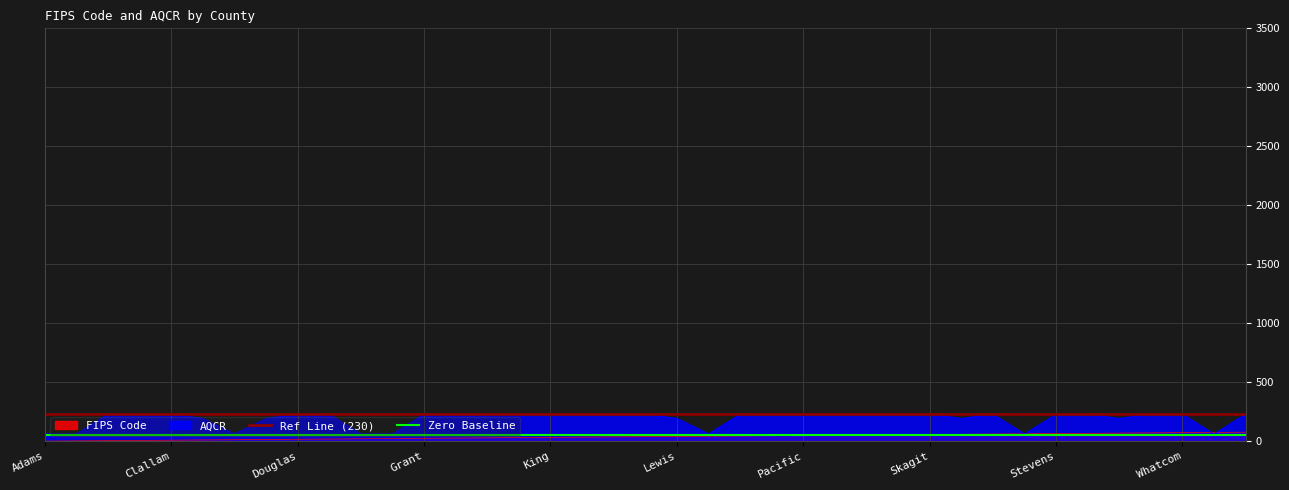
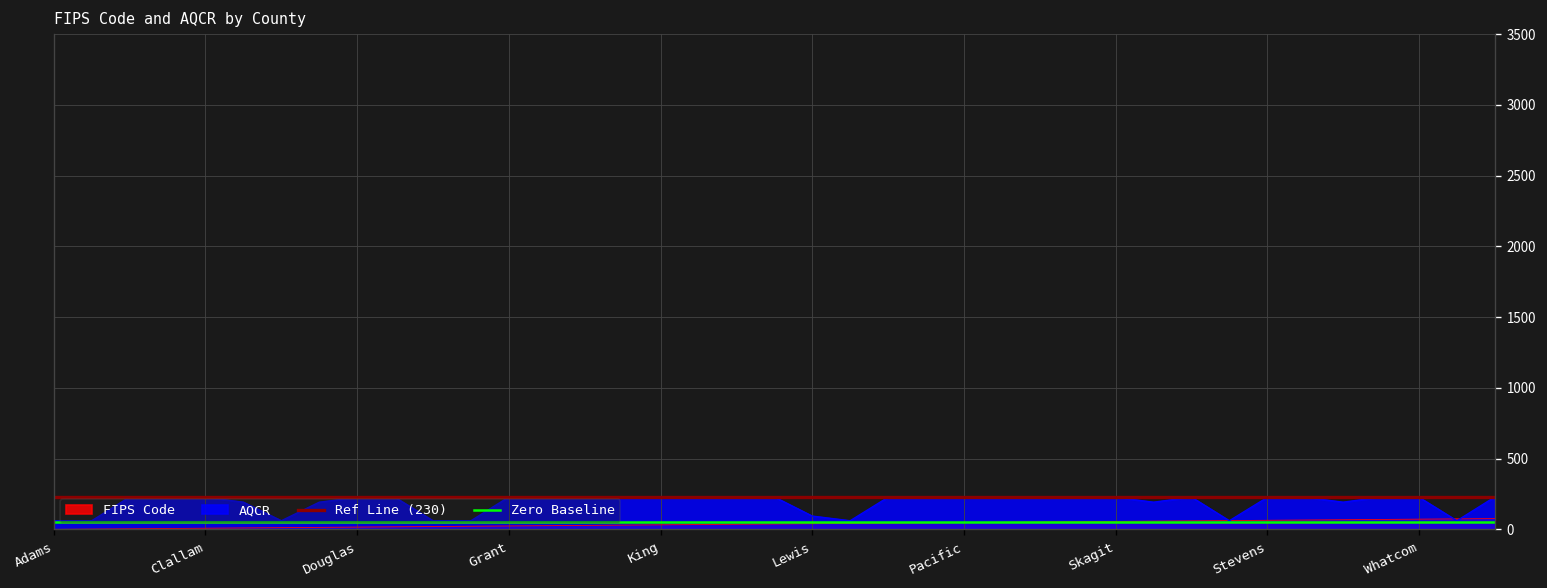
  {
    "FIPS Code": {
      "Adams": 0,
      "Clallam": 10,
      "Douglas": 20,
      "Grant": 30,
      "Whatcom": 70
    },
    "AQCR": {
      "Clallam": 230,
      "Douglas": 230,
      "Grant": 230,
      "King": 230,
-     "Lewis": 190,
+     "Lewis": 100,
      "Pacific": 230,
      "Skagit": 230,
      "Stevens": 230,
      "Whatcom": 230
    },
    "Zero Baseline": {
      "Whatcom": 50
    }
  }
